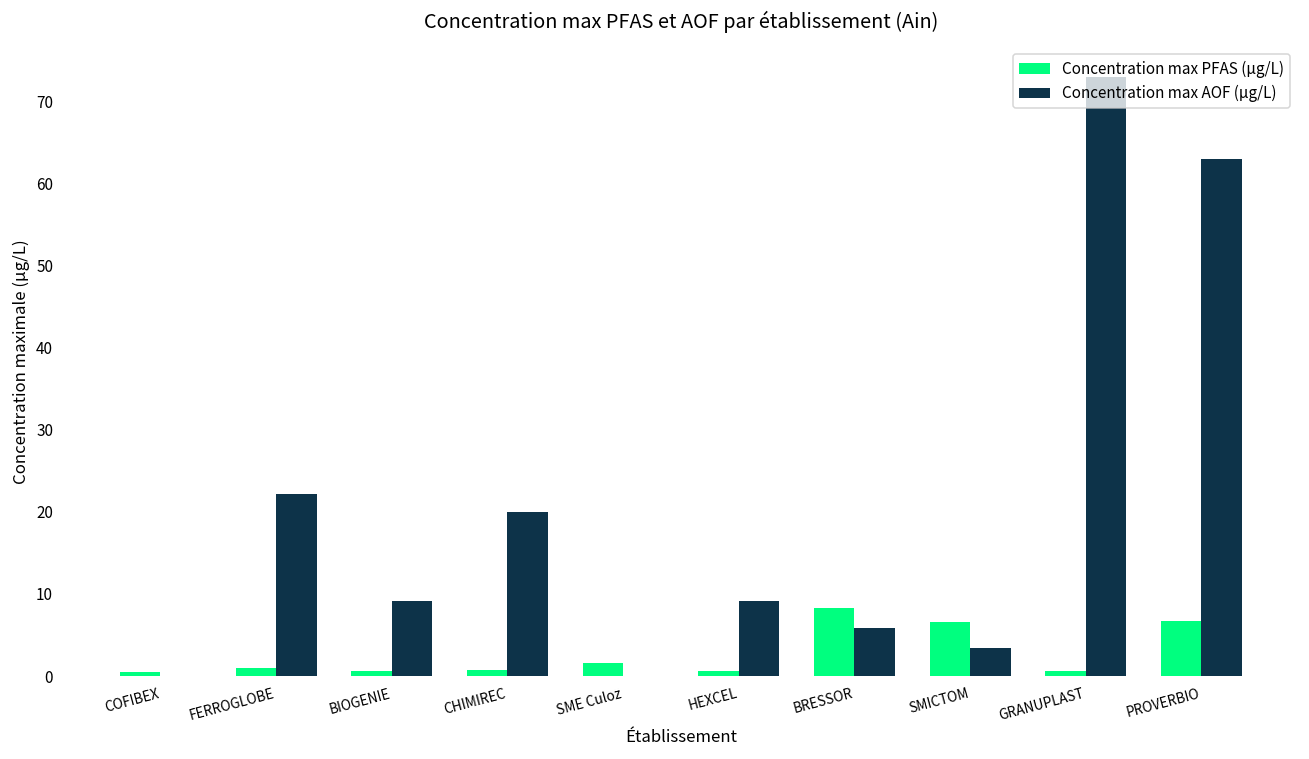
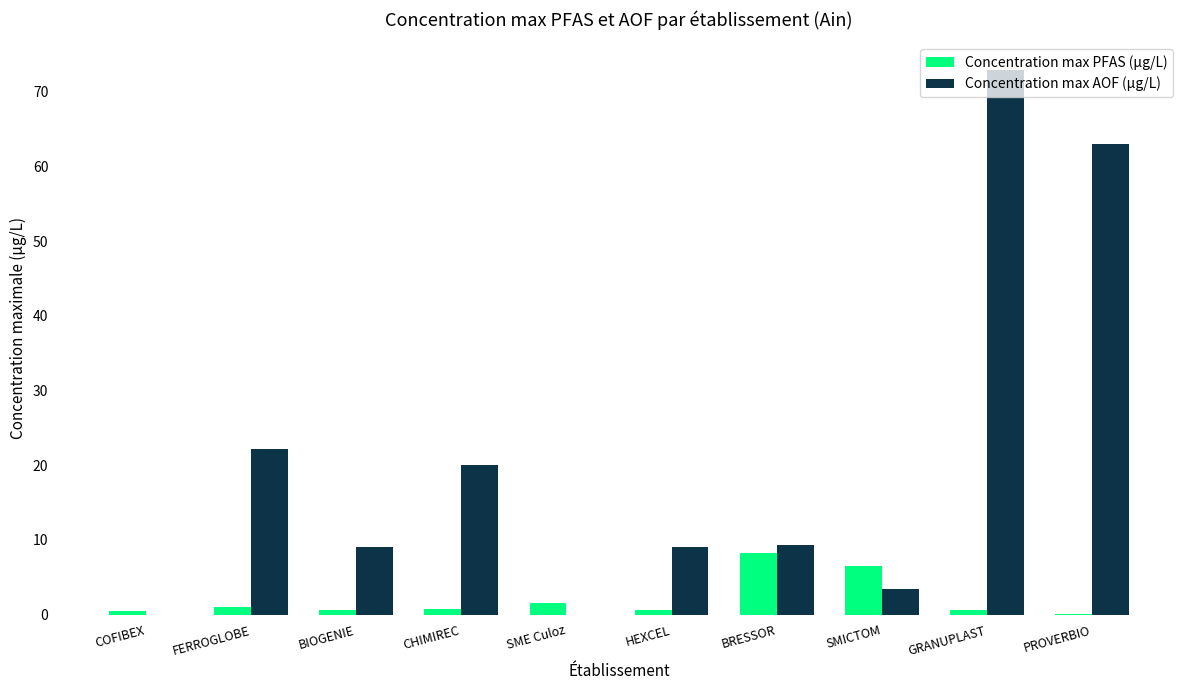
  {
    "Concentration max PFAS (µg/L)": {
      "COFIBEX": 0,
      "FERROGLOBE": 1,
      "BIOGENIE": 1,
      "CHIMIREC": 1,
      "SME Culoz": 2,
      "HEXCEL": 1,
      "BRESSOR": 8,
      "SMICTOM": 7,
      "GRANUPLAST": 1,
-     "PROVERBIO": 7
+     "PROVERBIO": 0
    },
    "Concentration max AOF (µg/L)": {
      "COFIBEX": 0,
      "FERROGLOBE": 22,
      "BIOGENIE": 9,
      "CHIMIREC": 20,
      "SME Culoz": 0,
      "HEXCEL": 9,
-     "BRESSOR": 6,
+     "BRESSOR": 9,
      "SMICTOM": 3,
      "PROVERBIO": 63
    }
  }
